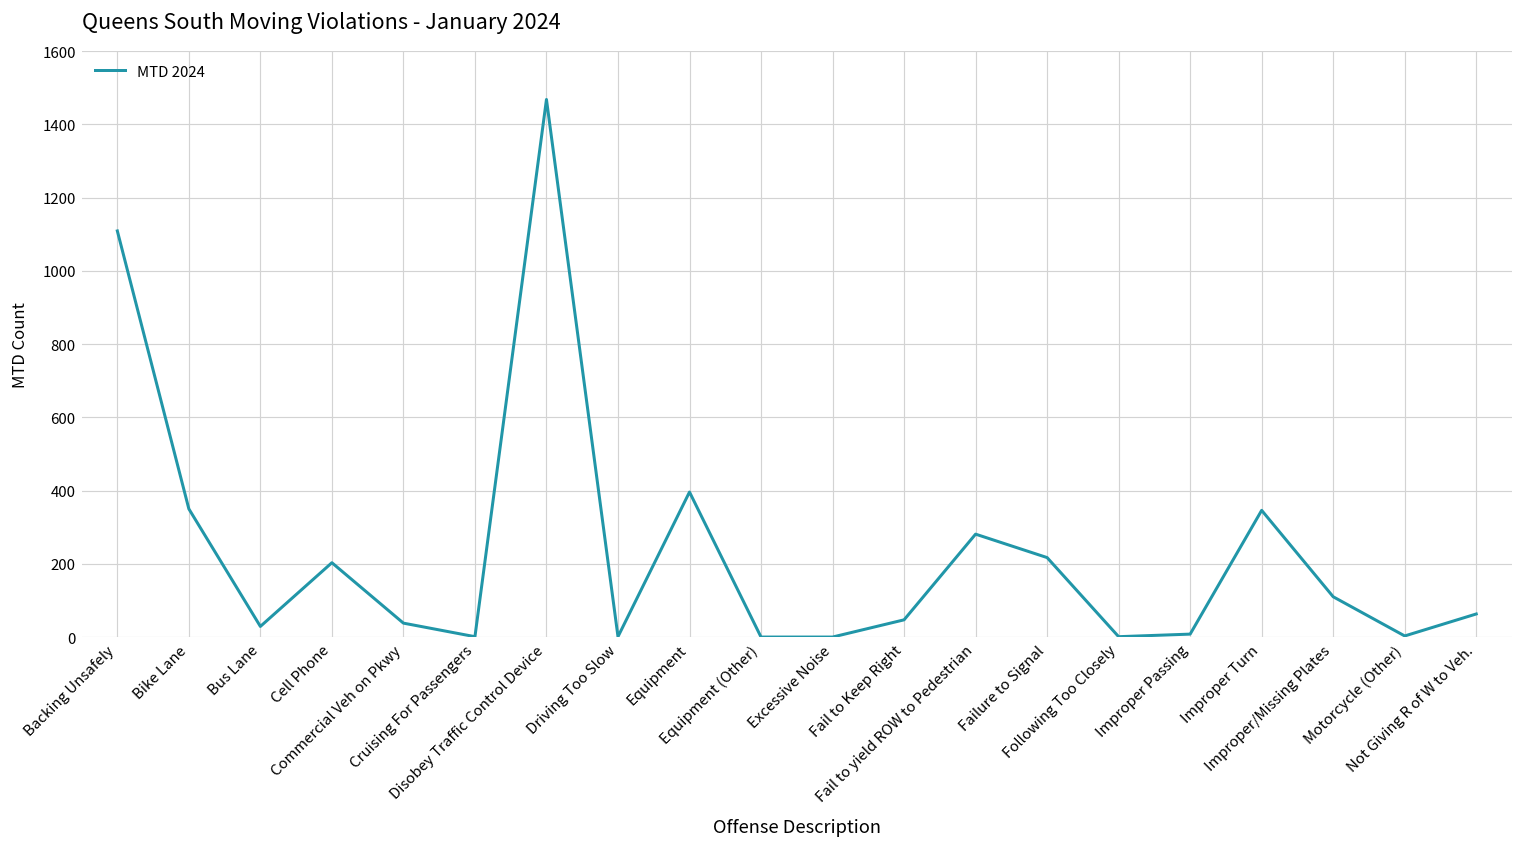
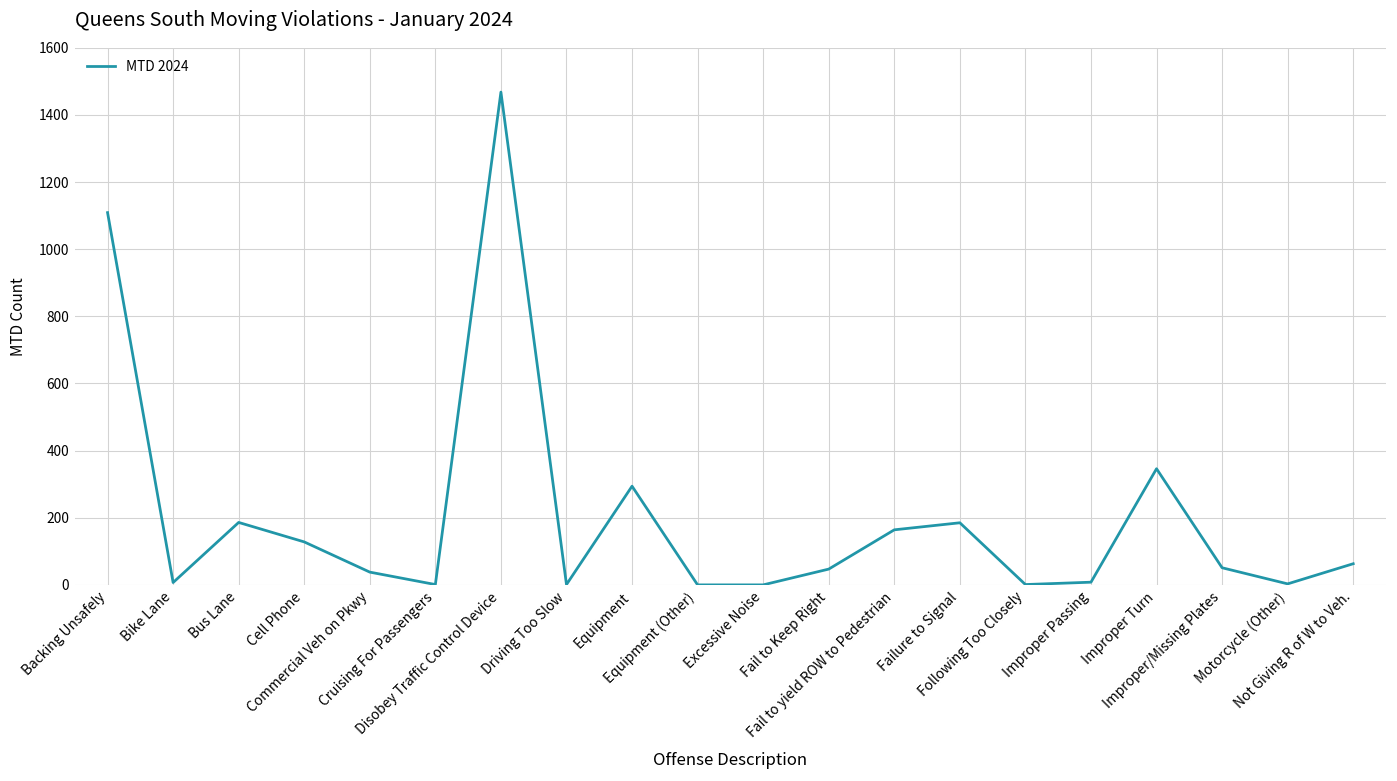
  {
    "Backing Unsafely": 1110,
-   "Bike Lane": 350,
-   "Bus Lane": 30,
-   "Cell Phone": 200,
+   "Bike Lane": 10,
+   "Bus Lane": 190,
+   "Cell Phone": 130,
    "Commercial Veh on Pkwy": 40,
    "Cruising For Passengers": 0,
    "Disobey Traffic Control Device": 1470,
    "Driving Too Slow": 0,
-   "Equipment": 400,
+   "Equipment": 290,
    "Equipment (Other)": 0,
    "Excessive Noise": 0,
    "Fail to Keep Right": 50,
-   "Fail to yield ROW to Pedestrian": 280,
-   "Failure to Signal": 220,
+   "Fail to yield ROW to Pedestrian": 160,
+   "Failure to Signal": 190,
    "Following Too Closely": 0,
    "Improper Passing": 10,
    "Improper Turn": 350,
-   "Improper/Missing Plates": 110,
+   "Improper/Missing Plates": 50,
    "Motorcycle (Other)": 0,
    "Not Giving R of W to Veh.": 60
  }
